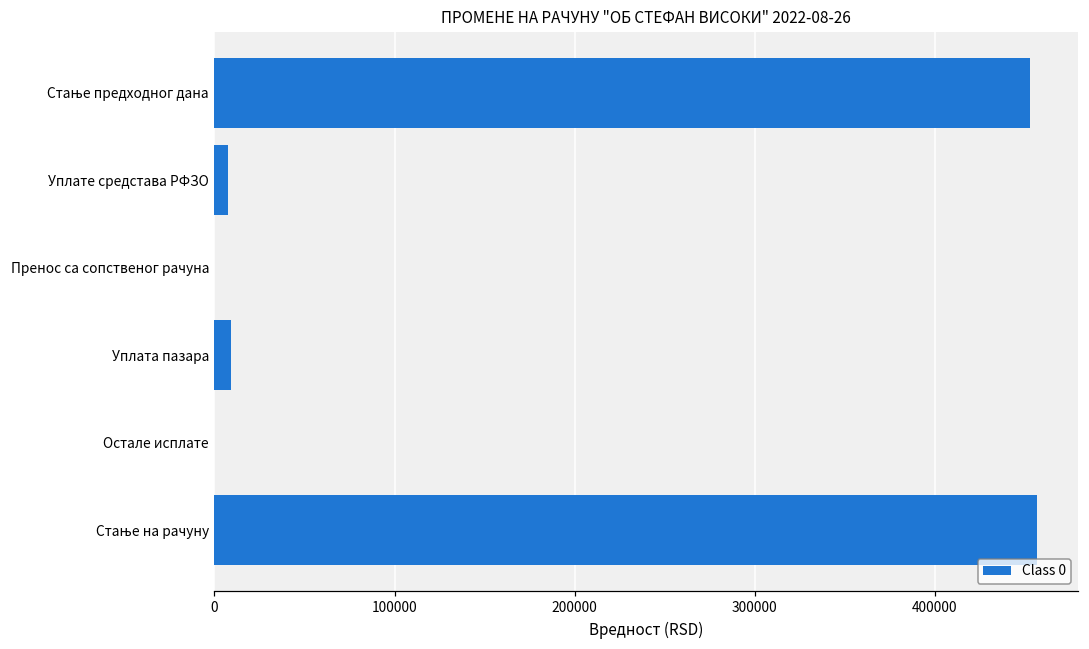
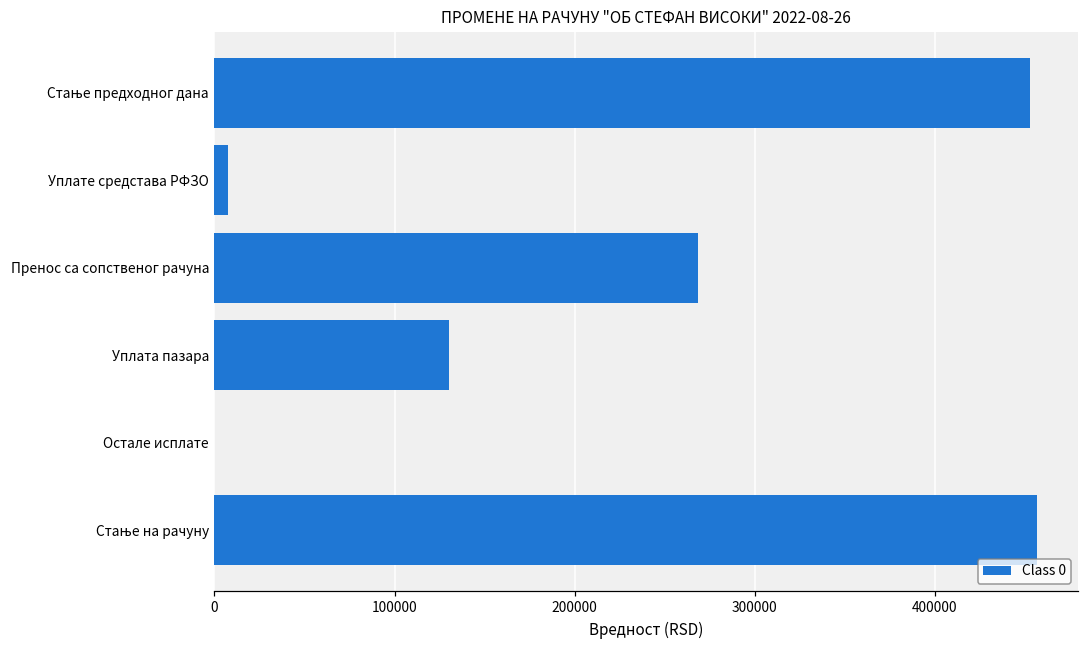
  {
    "Стање предходног дана": 453000,
    "Уплате средстава РФЗО": 8000,
-   "Пренос са сопственог рачуна": 0,
-   "Уплата пазара": 9000,
+   "Пренос са сопственог рачуна": 269000,
+   "Уплата пазара": 130000,
    "Остале исплате": 0,
    "Стање на рачуну": 457000
  }
